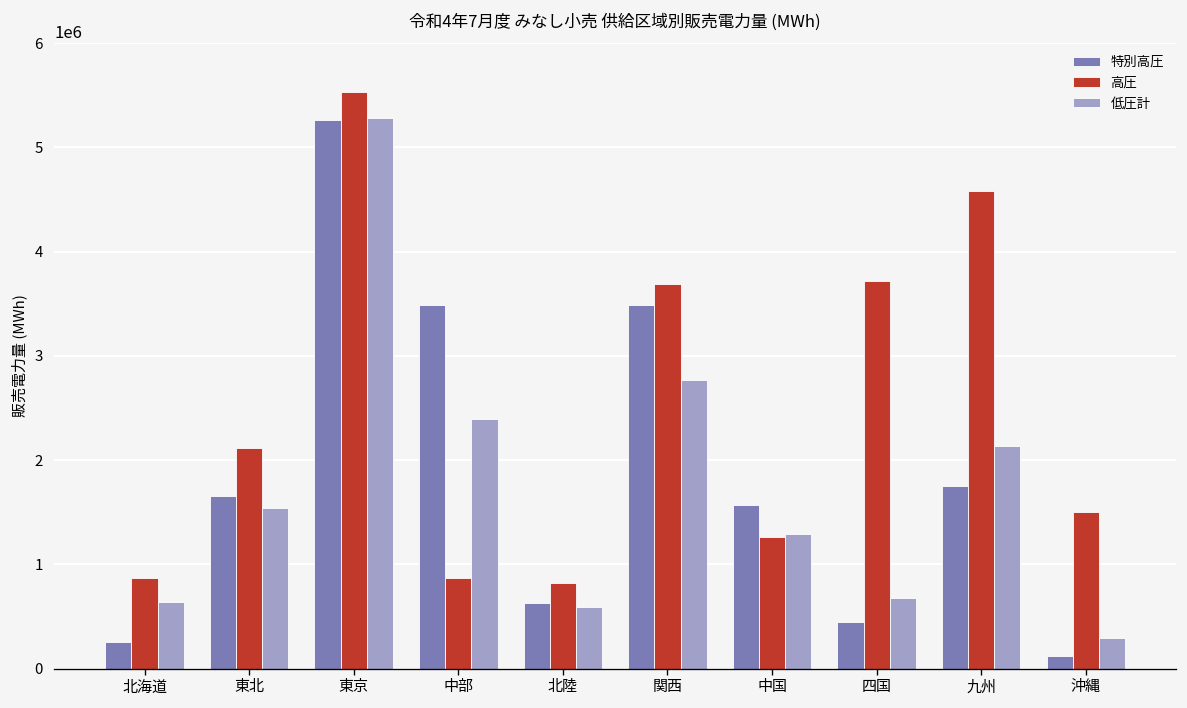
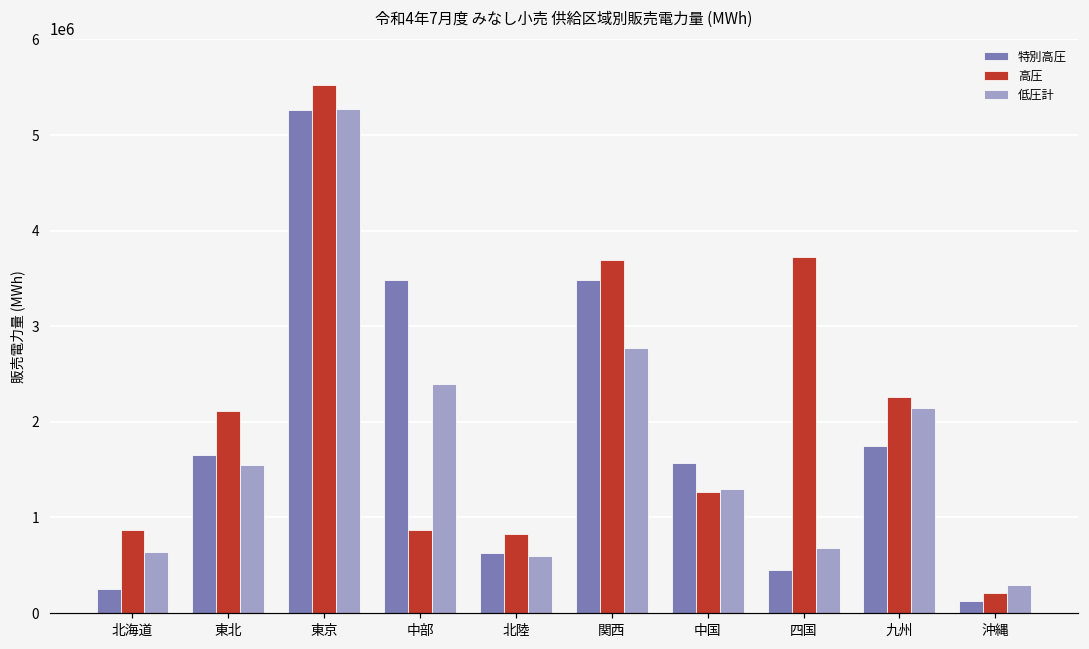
  {
    "高圧": {
      "北海道": 900000,
      "東北": 2100000,
      "東京": 5500000,
      "中部": 900000,
      "北陸": 800000,
      "関西": 3700000,
      "中国": 1300000,
      "四国": 3700000,
-     "九州": 4600000,
-     "沖縄": 1500000
+     "九州": 2300000,
+     "沖縄": 200000
    }
  }
